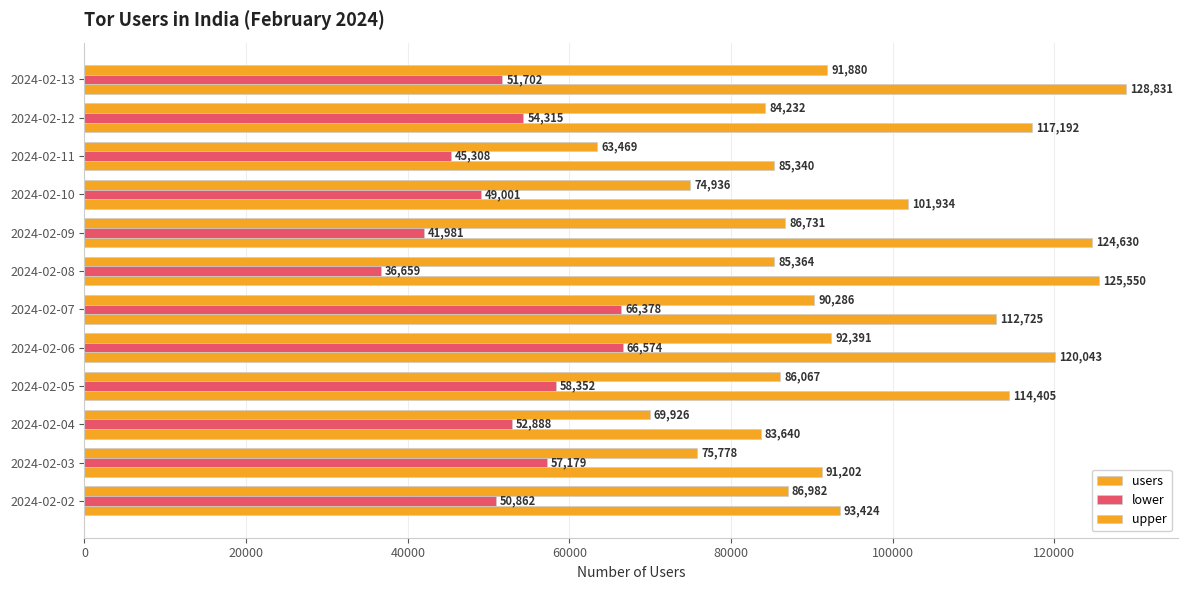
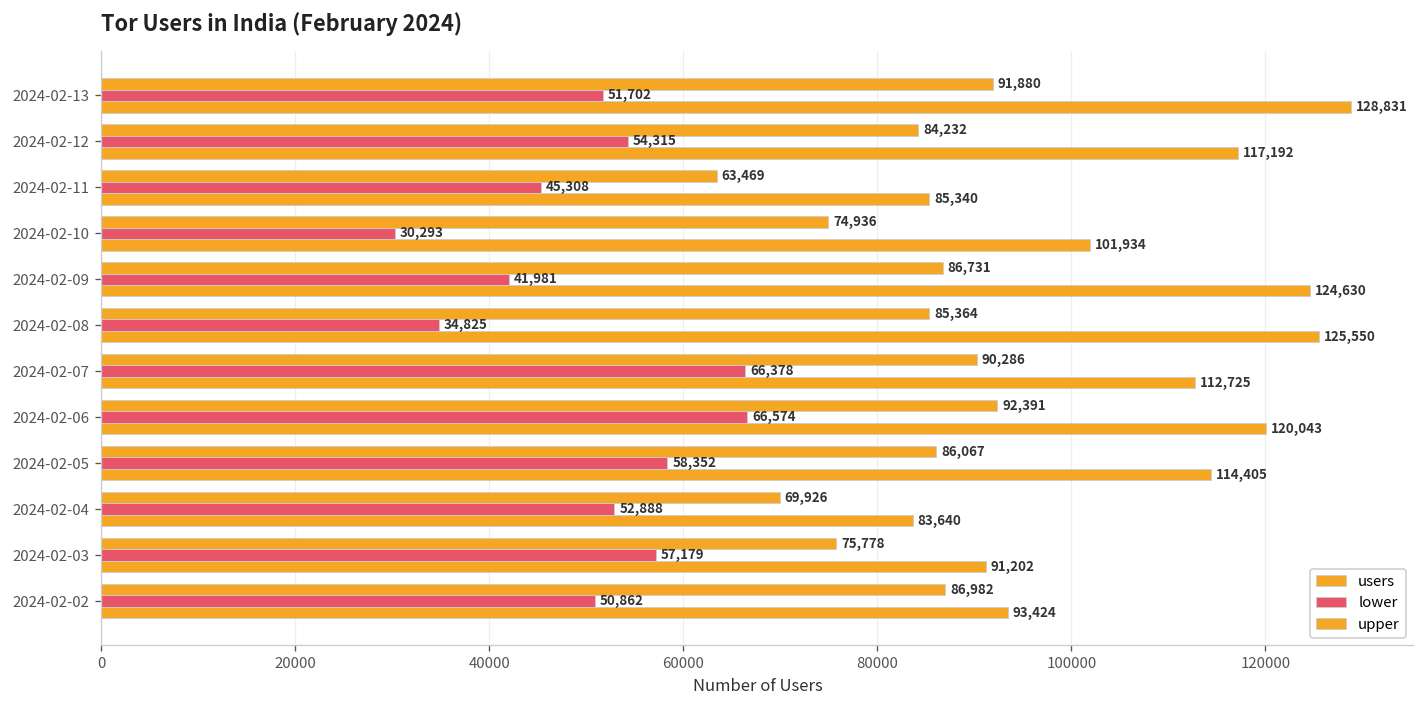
  {
    "lower": {
      "2024-02-13": "51,702",
      "2024-02-12": "54,315",
      "2024-02-11": "45,308",
-     "2024-02-10": "49,001",
+     "2024-02-10": "30,293",
      "2024-02-09": "41,981",
-     "2024-02-08": "36,659",
+     "2024-02-08": "34,825",
      "2024-02-07": "66,378",
      "2024-02-06": "66,574",
      "2024-02-05": "58,352",
      "2024-02-04": "52,888",
      "2024-02-03": "57,179",
      "2024-02-02": "50,862"
    }
  }
